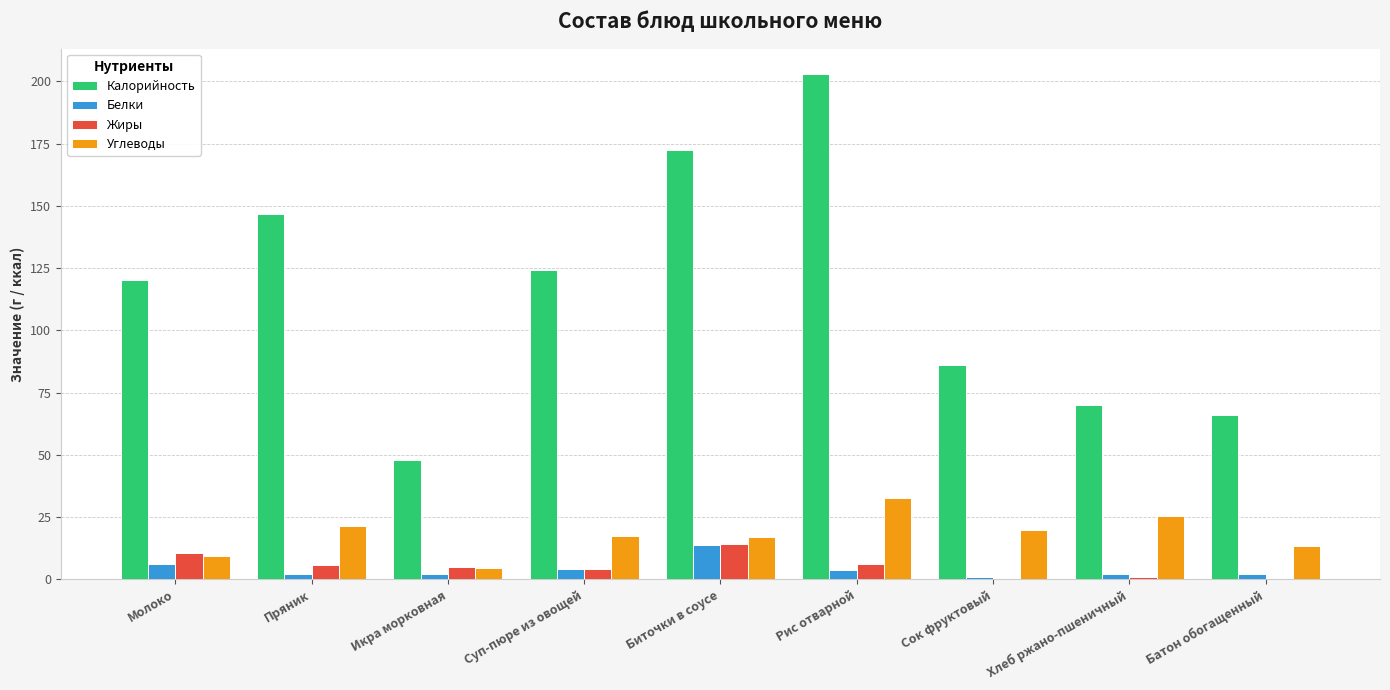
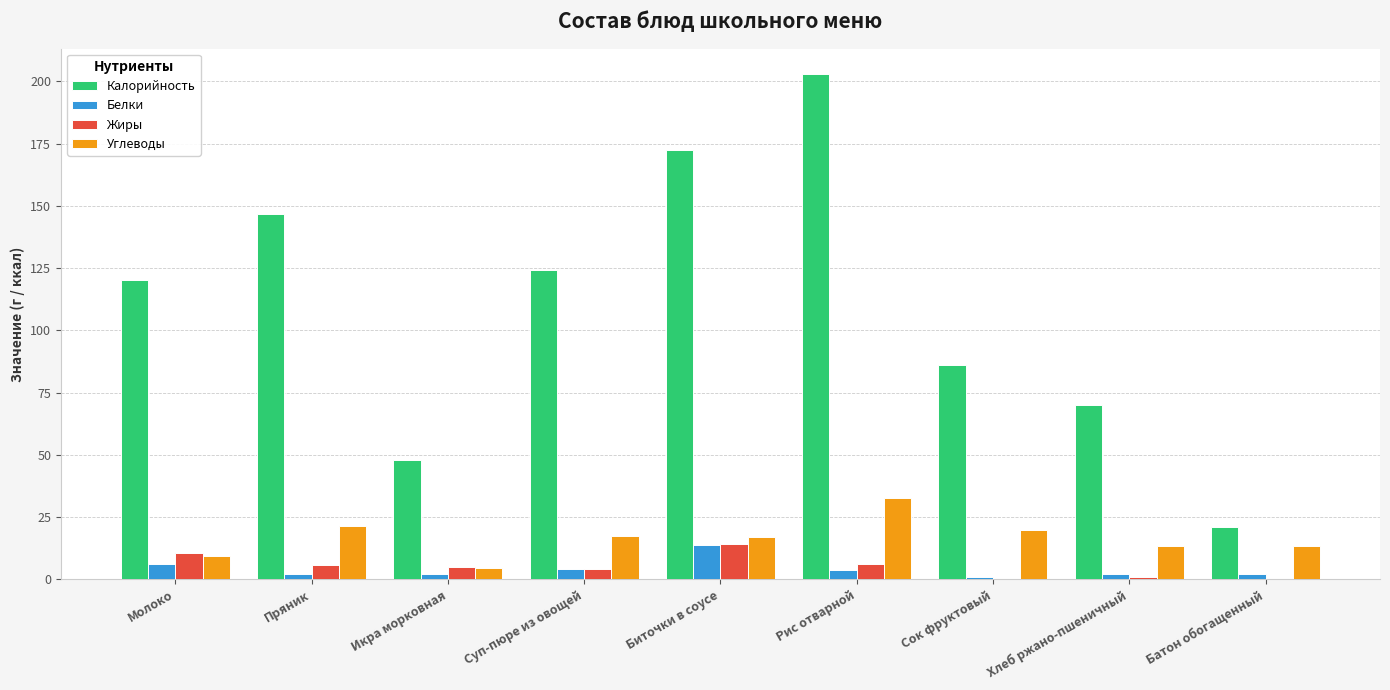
  {
    "Калорийность": {
      "Молоко": 120,
      "Пряник": 147,
      "Икра морковная": 48,
      "Суп-пюре из овощей": 124,
      "Биточки в соусе": 173,
      "Рис отварной": 203,
      "Сок фруктовый": 86,
      "Хлеб ржано-пшеничный": 70,
-     "Батон обогащенный": 66
+     "Батон обогащенный": 21
    },
    "Белки": {
      "Молоко": 6,
      "Пряник": 2,
      "Икра морковная": 2,
      "Суп-пюре из овощей": 4,
      "Биточки в соусе": 14,
      "Рис отварной": 4,
      "Хлеб ржано-пшеничный": 2,
      "Батон обогащенный": 2
    },
    "Жиры": {
      "Молоко": 11,
      "Пряник": 6,
      "Икра морковная": 5,
      "Суп-пюре из овощей": 4,
      "Биточки в соусе": 14,
      "Рис отварной": 6
    },
    "Углеводы": {
      "Молоко": 9,
      "Пряник": 21,
      "Икра морковная": 5,
      "Суп-пюре из овощей": 18,
      "Биточки в соусе": 17,
      "Рис отварной": 33,
      "Сок фруктовый": 20,
-     "Хлеб ржано-пшеничный": 25,
+     "Хлеб ржано-пшеничный": 13,
      "Батон обогащенный": 14
    }
  }
